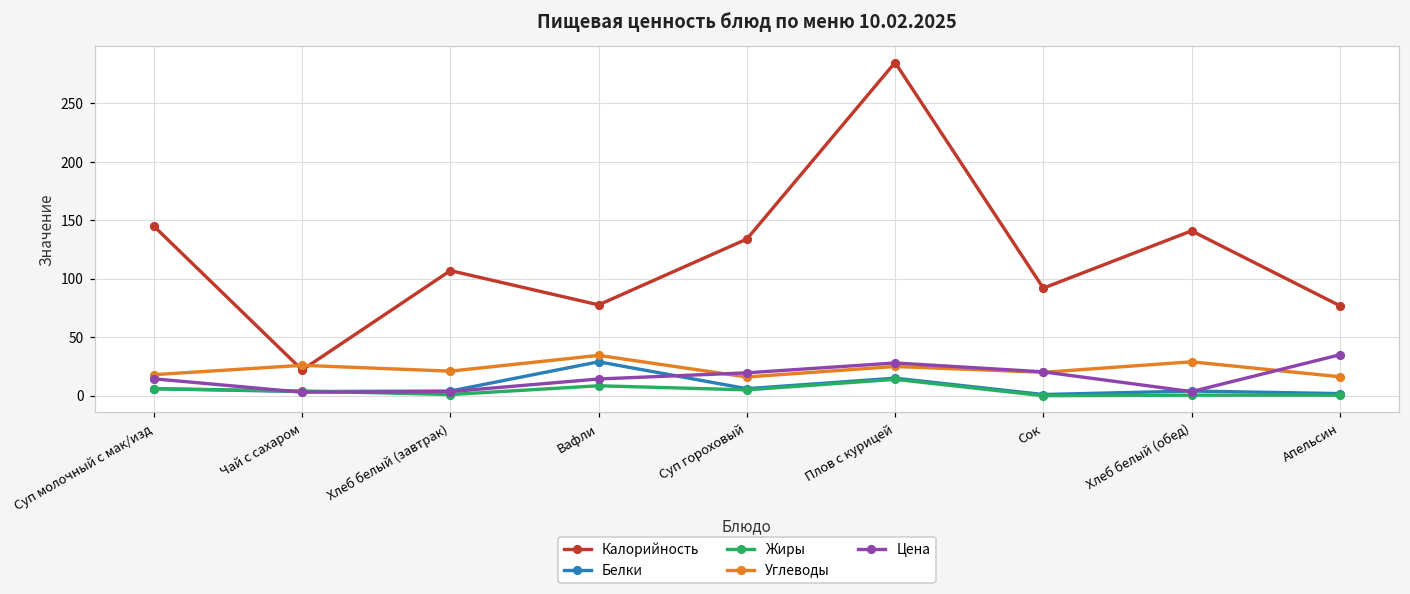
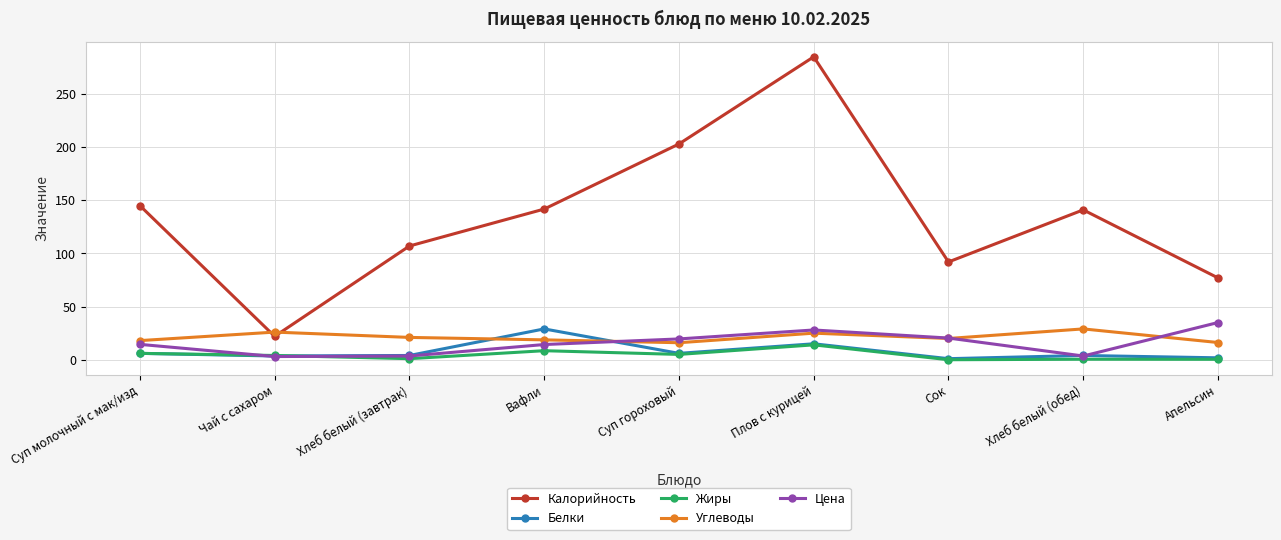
  {
    "Калорийность": {
      "Суп молочный с мак/изд": 145,
      "Чай с сахаром": 22,
      "Хлеб белый (завтрак)": 107,
-     "Вафли": 78,
-     "Суп гороховый": 134,
+     "Вафли": 142,
+     "Суп гороховый": 203,
      "Плов с курицей": 285,
      "Сок": 92,
      "Хлеб белый (обед)": 141,
      "Апельсин": 77
    },
    "Белки": {
      "Вафли": 29
    },
    "Жиры": {
      "Хлеб белый (завтрак)": 1,
      "Вафли": 9,
      "Хлеб белый (обед)": 0
    },
    "Углеводы": {
      "Суп молочный с мак/изд": 18,
      "Чай с сахаром": 26,
      "Хлеб белый (завтрак)": 21,
-     "Вафли": 35,
+     "Вафли": 19,
      "Суп гороховый": 16,
      "Плов с курицей": 25,
      "Хлеб белый (обед)": 29,
      "Апельсин": 16
    },
    "Цена": {
      "Суп молочный с мак/изд": 14,
      "Вафли": 14,
      "Суп гороховый": 20,
      "Плов с курицей": 28,
      "Апельсин": 35
    }
  }
